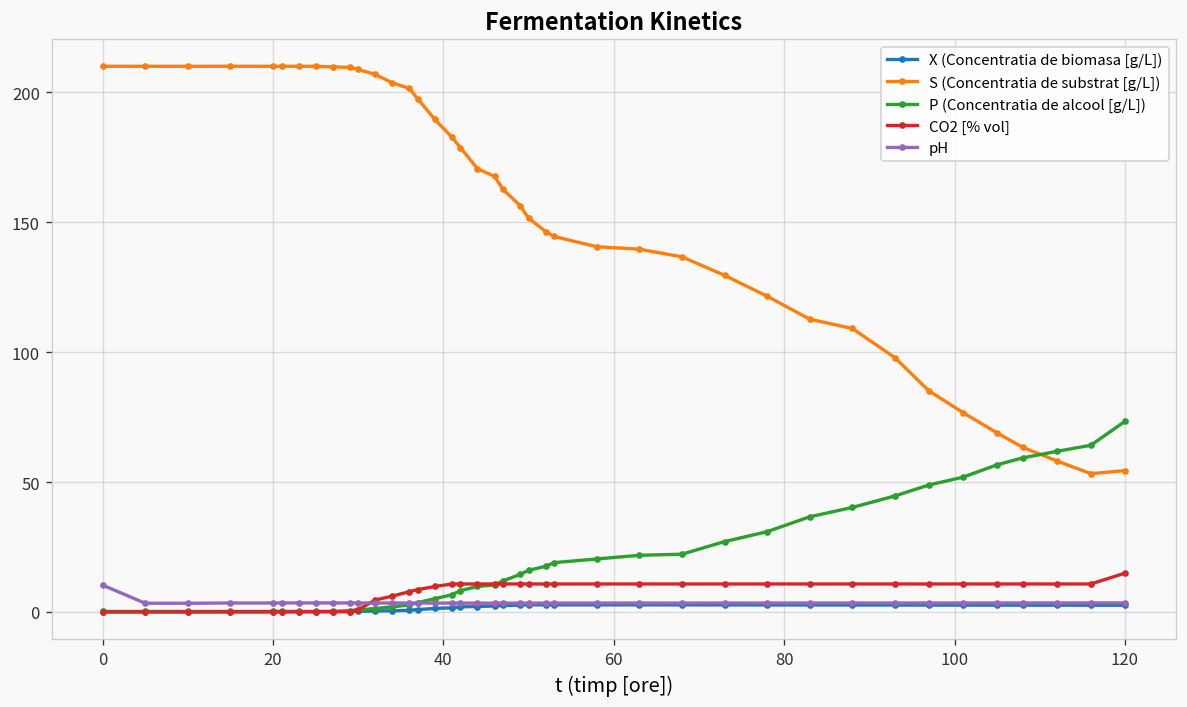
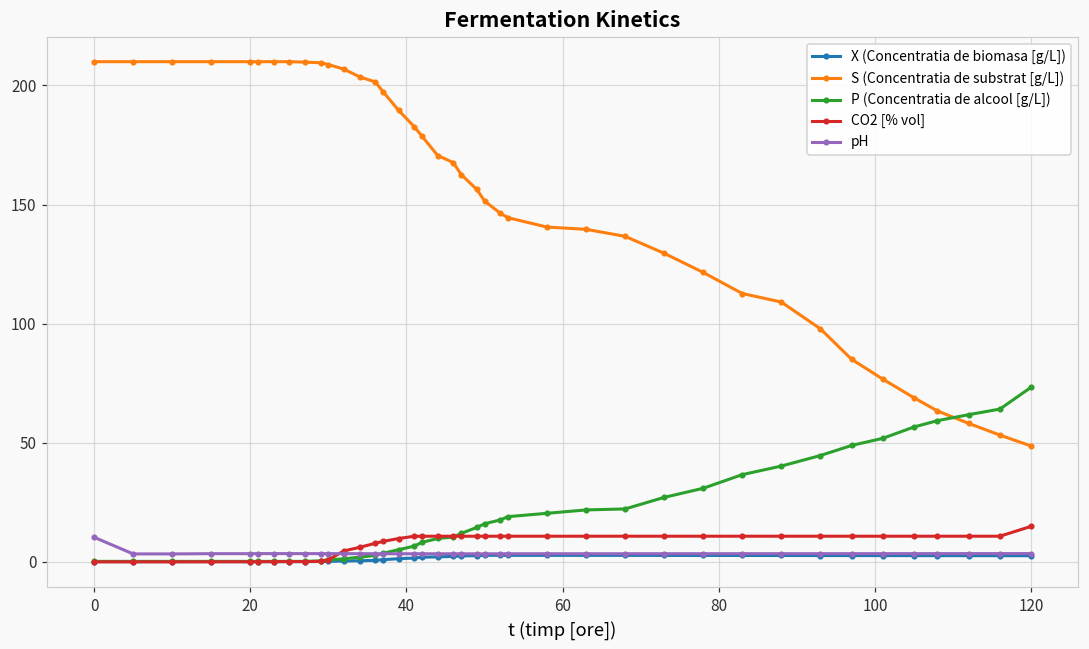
  {
    "S (Concentratia de substrat [g/L])": {
      "0": 210,
      "20": 210,
-     "120": 54
+     "120": 49
    },
    "P (Concentratia de alcool [g/L])": {
      "120": 73
    },
    "CO2 [% vol]": {
      "120": 15
    },
    "pH": {
      "0": 10,
      "20": 3
    }
  }
